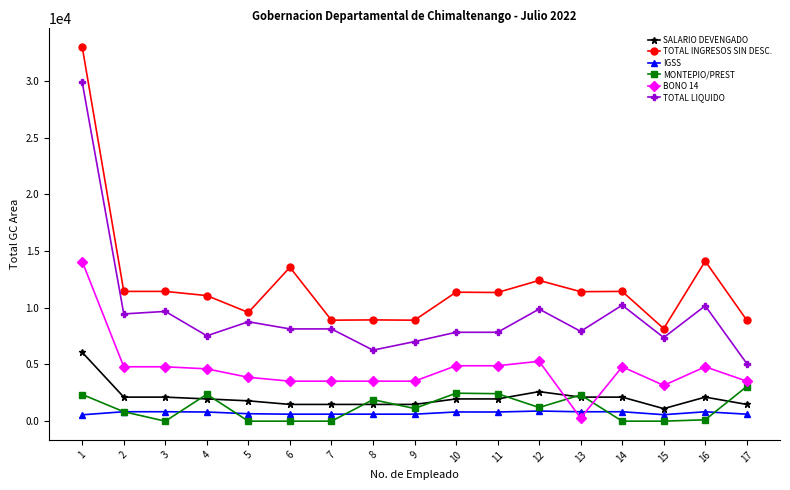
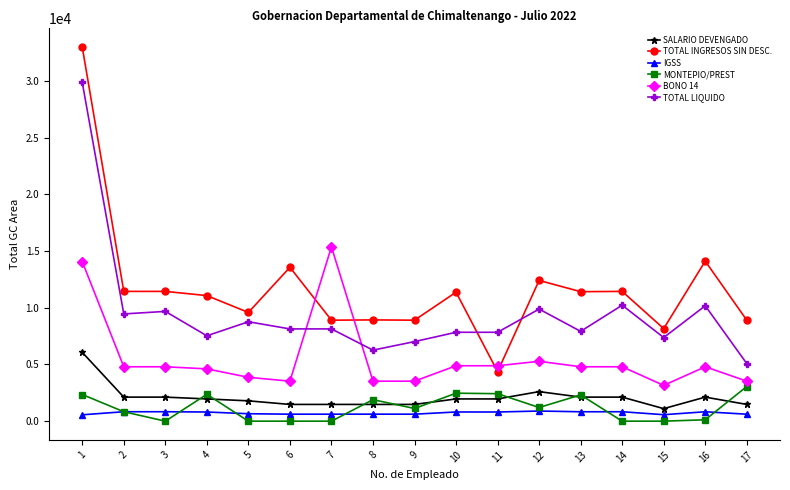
  {
    "SALARIO DEVENGADO": {
      "1": 6100,
      "2": 2100,
      "3": 2100,
      "4": 2000,
      "5": 1800,
      "6": 1500,
      "7": 1500,
      "8": 1500,
      "9": 1500,
      "10": 2000,
      "11": 2000,
      "12": 2600,
      "14": 2100,
      "15": 1100,
      "16": 2100,
      "17": 1500
    },
    "TOTAL INGRESOS SIN DESC.": {
      "1": 33000,
      "2": 11400,
      "3": 11400,
      "4": 11100,
      "5": 9600,
      "6": 13600,
      "7": 8900,
      "8": 8900,
      "9": 8900,
      "10": 11400,
-     "11": 11300,
+     "11": 4400,
      "12": 12400,
      "13": 11400,
      "14": 11400,
      "15": 8200,
      "16": 14100,
      "17": 8900
    },
    "IGSS": {
      "1": 600,
      "3": 800,
      "4": 800,
      "5": 700,
      "6": 600,
      "7": 600,
      "8": 600,
      "9": 600,
      "10": 800,
      "11": 800,
      "12": 900,
      "13": 800,
      "14": 800,
      "15": 600,
      "16": 800,
      "17": 600
    },
    "MONTEPIO/PREST": {
      "1": 2300,
      "3": 0,
      "4": 2400,
      "5": 0,
      "6": 0,
      "7": 0,
      "8": 1900,
      "9": 1100,
      "10": 2500,
      "11": 2400,
      "12": 1200,
      "14": 0,
      "15": 0,
      "16": 100,
      "17": 3100
    },
    "BONO 14": {
      "1": 14100,
      "2": 4800,
      "3": 4800,
      "4": 4600,
      "5": 3900,
      "6": 3500,
-     "7": 3500,
+     "7": 15400,
      "8": 3500,
      "9": 3500,
      "10": 4900,
      "11": 4900,
      "12": 5300,
-     "13": 300,
+     "13": 4800,
      "14": 4800,
      "15": 3200,
      "16": 4800,
      "17": 3500
    },
    "TOTAL LIQUIDO": {
      "1": 29900,
      "2": 9500,
      "3": 9700,
      "4": 7500,
      "5": 8800,
      "6": 8100,
      "7": 8100,
      "8": 6300,
      "9": 7000,
      "10": 7800,
      "11": 7800,
      "12": 9900,
      "13": 7900,
      "14": 10200,
      "15": 7400,
      "16": 10200,
      "17": 5100
    }
  }
